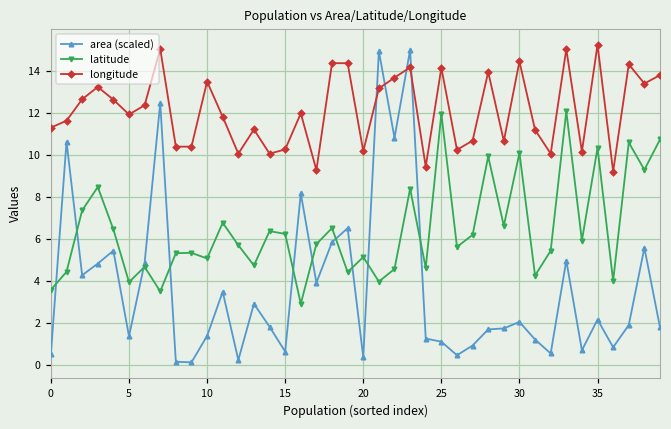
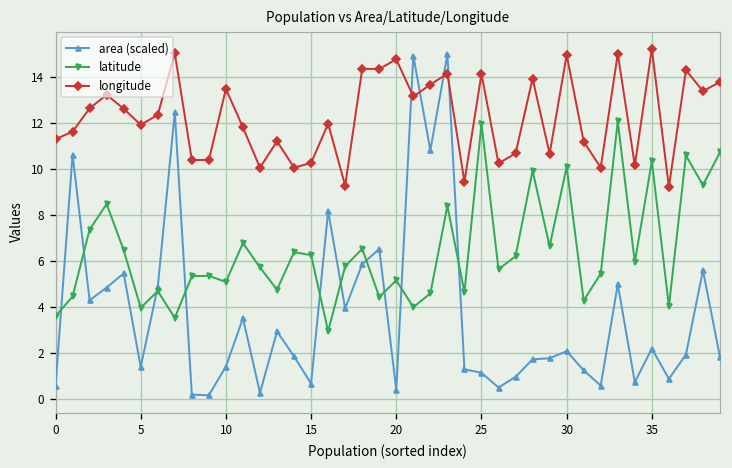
  {
    "area (scaled)": {
      "0": 0.5,
      "5": 1.4,
      "10": 1.4,
      "15": 0.7,
      "20": 0.4,
      "25": 1.1,
      "30": 2.1,
      "35": 2.2
    },
    "latitude": {
      "0": 3.6,
      "5": 4.0,
      "10": 5.1,
      "15": 6.3,
      "20": 5.2,
      "25": 12.0,
      "30": 10.1,
      "35": 10.3
    },
    "longitude": {
      "0": 11.3,
      "5": 11.9,
      "10": 13.5,
      "15": 10.3,
-     "20": 10.2,
+     "20": 14.8,
      "25": 14.2,
-     "30": 14.5,
+     "30": 15.0,
      "35": 15.2
    }
  }
